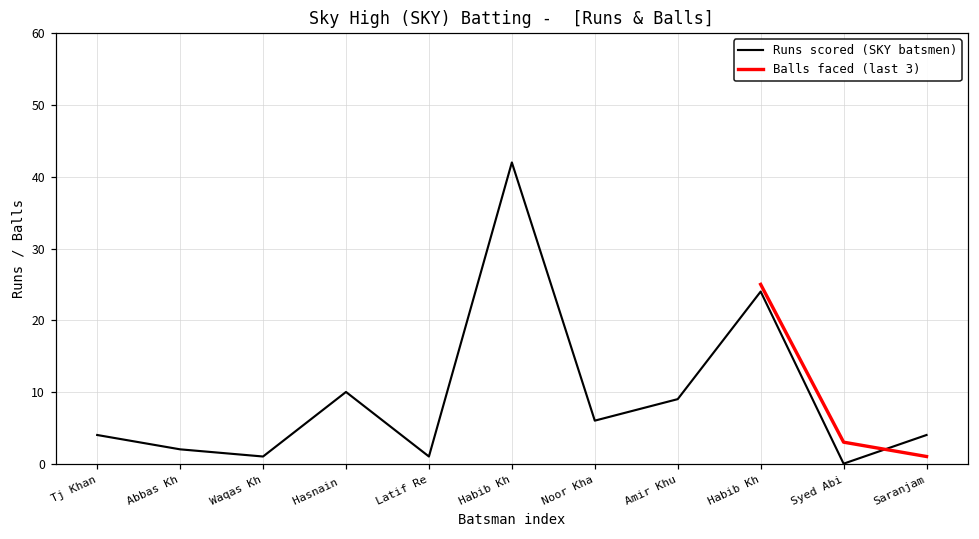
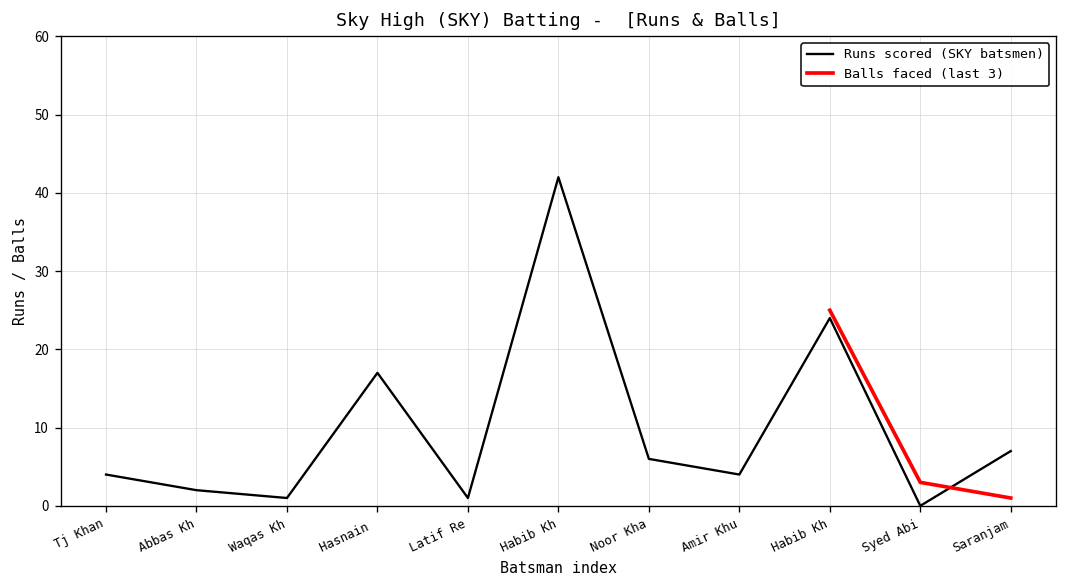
  {
    "Runs scored (SKY batsmen)": {
      "Tj Khan": 4,
      "Abbas Kh": 2,
      "Waqas Kh": 1,
-     "Hasnain": 10,
+     "Hasnain": 17,
      "Latif Re": 1,
      "Noor Kha": 6,
-     "Amir Khu": 9,
+     "Amir Khu": 4,
      "Syed Abi": 0,
-     "Saranjam": 4
+     "Saranjam": 7
    },
    "Balls faced (last 3)": {
      "Habib Kh": 25,
      "Syed Abi": 3,
      "Saranjam": 1
    }
  }
